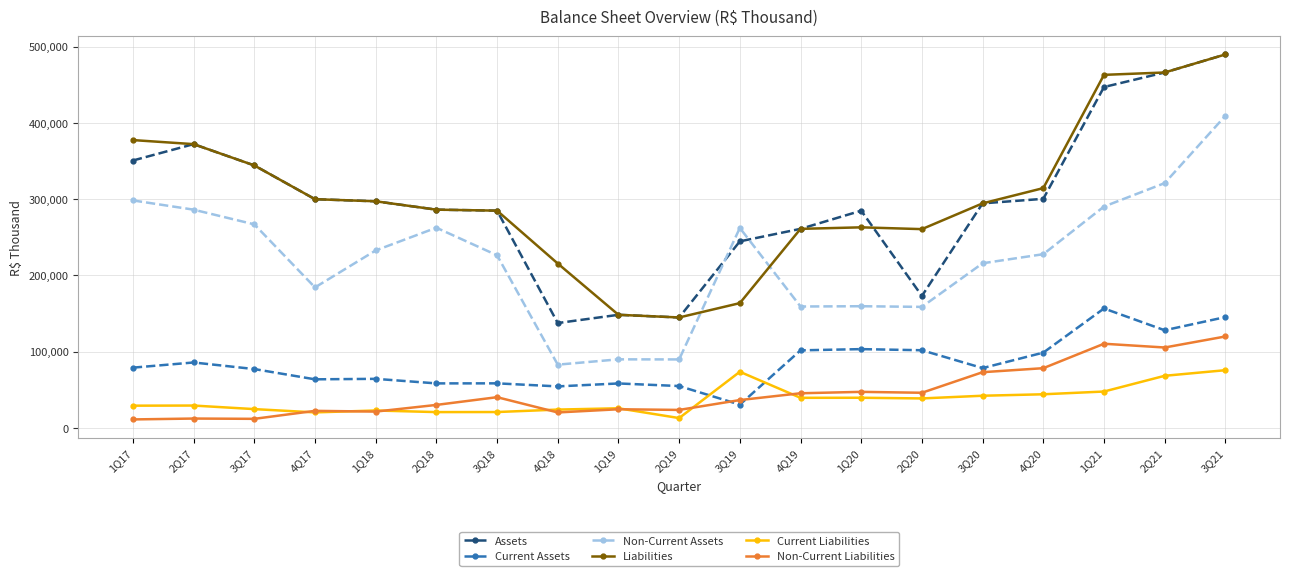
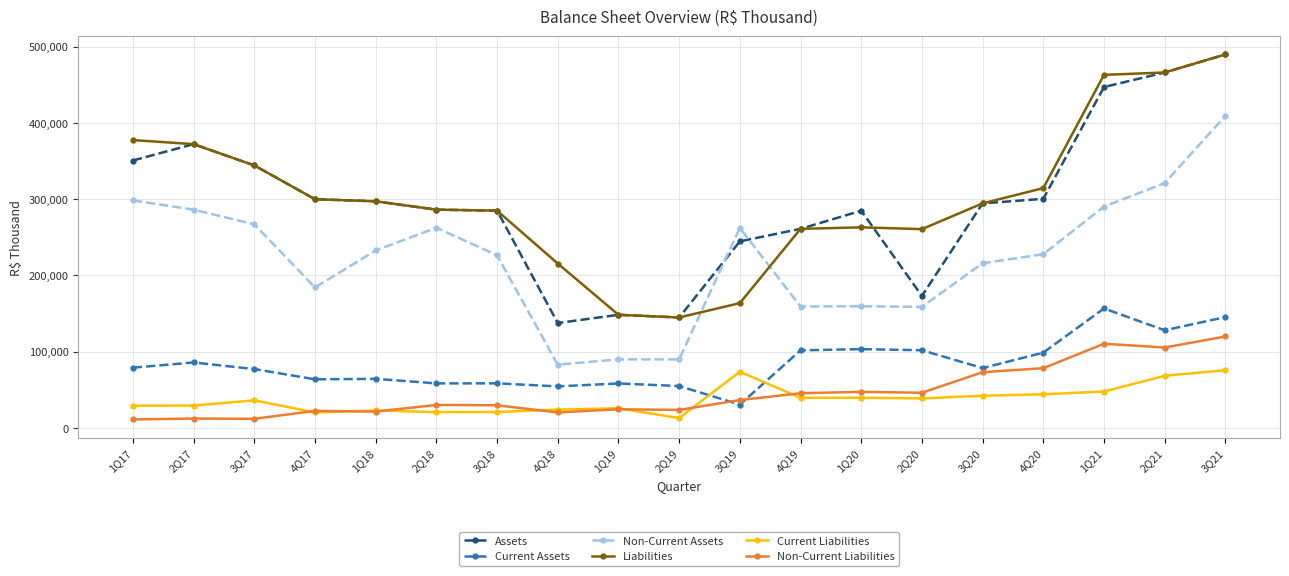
  {
    "Assets": {
      "1Q17": "350,000",
      "4Q18": "140,000",
      "3Q19": "240,000",
      "1Q20": "280,000",
      "2Q20": "170,000",
      "4Q20": "300,000",
      "1Q21": "450,000"
    },
    "Current Assets": {
      "1Q17": "80,000",
      "2Q17": "90,000",
      "3Q17": "80,000",
      "4Q17": "60,000",
      "1Q18": "60,000",
      "2Q18": "60,000",
      "3Q18": "60,000",
      "4Q18": "50,000",
      "1Q19": "60,000",
      "2Q19": "60,000",
      "3Q19": "30,000",
      "4Q19": "100,000",
      "1Q20": "100,000",
      "2Q20": "100,000",
      "3Q20": "80,000",
      "4Q20": "100,000",
      "1Q21": "160,000",
      "2Q21": "130,000",
      "3Q21": "150,000"
    },
    "Non-Current Assets": {
      "1Q17": "300,000",
      "2Q17": "290,000",
      "3Q17": "270,000",
      "4Q17": "180,000",
      "1Q18": "230,000",
      "2Q18": "260,000",
      "3Q18": "230,000",
      "4Q18": "80,000",
      "1Q19": "90,000",
      "2Q19": "90,000",
      "3Q19": "260,000",
      "4Q19": "160,000",
      "1Q20": "160,000",
      "2Q20": "160,000",
      "3Q20": "220,000",
      "4Q20": "230,000",
      "1Q21": "290,000",
      "2Q21": "320,000",
      "3Q21": "410,000"
    },
    "Liabilities": {
      "1Q17": "380,000",
      "4Q18": "220,000",
      "3Q19": "160,000",
      "1Q20": "260,000",
      "2Q20": "260,000",
      "4Q20": "310,000",
      "1Q21": "460,000"
    },
    "Current Liabilities": {
      "1Q17": "30,000",
      "2Q17": "30,000",
-     "3Q17": "20,000",
+     "3Q17": "40,000",
      "2Q18": "20,000",
      "3Q18": "20,000",
      "4Q18": "20,000",
      "2Q19": "10,000",
      "3Q19": "70,000",
      "4Q19": "40,000",
      "1Q20": "40,000",
      "2Q20": "40,000",
      "3Q20": "40,000",
      "4Q20": "40,000",
      "1Q21": "50,000",
      "2Q21": "70,000",
      "3Q21": "80,000"
    },
    "Non-Current Liabilities": {
      "1Q17": "10,000",
      "2Q17": "10,000",
      "3Q17": "10,000",
      "2Q18": "30,000",
-     "3Q18": "40,000",
+     "3Q18": "30,000",
      "4Q18": "20,000",
      "2Q19": "20,000",
      "3Q19": "40,000",
      "4Q19": "50,000",
      "1Q20": "50,000",
      "2Q20": "50,000",
      "3Q20": "70,000",
      "4Q20": "80,000",
      "1Q21": "110,000",
      "2Q21": "110,000",
      "3Q21": "120,000"
    }
  }
